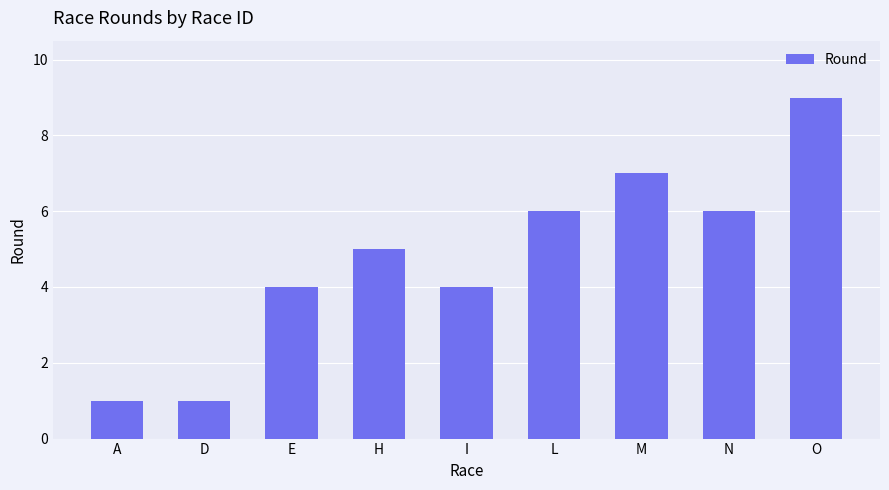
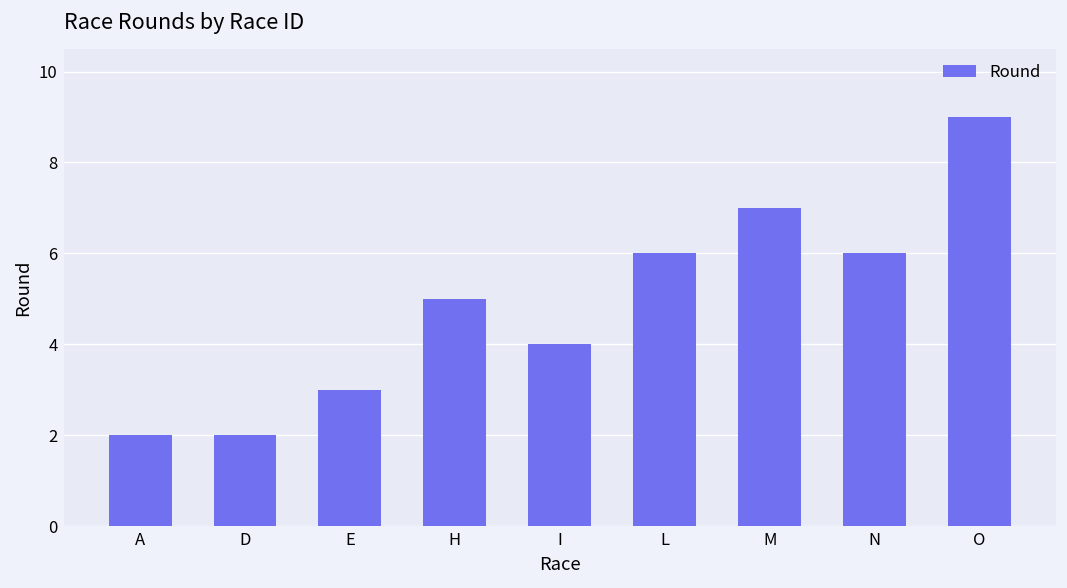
  {
-   "A": 1,
-   "D": 1,
-   "E": 4,
+   "A": 2,
+   "D": 2,
+   "E": 3,
    "H": 5,
    "I": 4,
    "L": 6,
    "M": 7,
    "N": 6,
    "O": 9
  }
